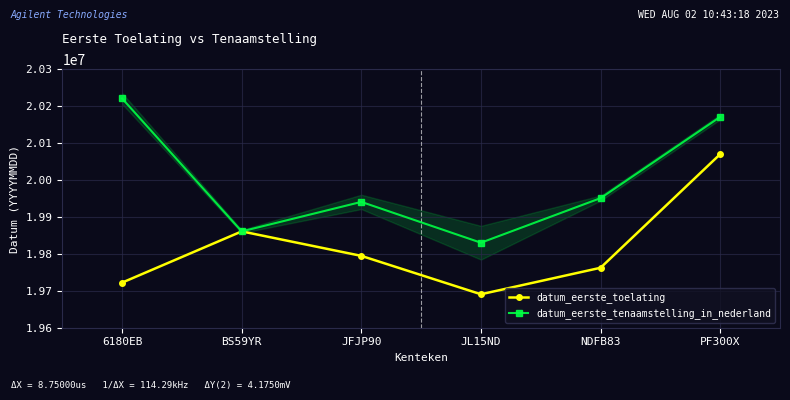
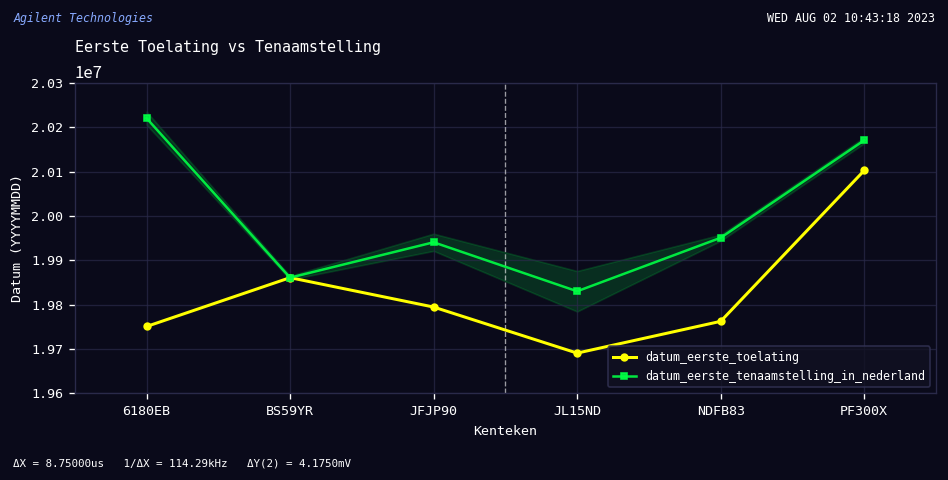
  {
    "datum_eerste_toelating": {
-     "6180EB": 19720000,
+     "6180EB": 19750000,
      "JFJP90": 19790000,
      "JL15ND": 19690000,
      "NDFB83": 19760000,
-     "PF300X": 20070000
+     "PF300X": 20100000
    }
  }
